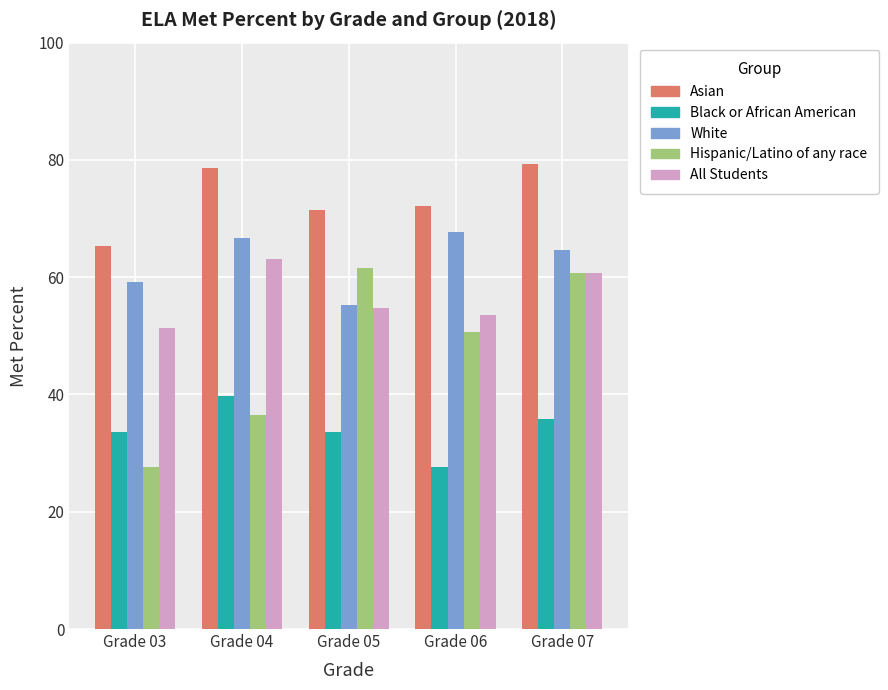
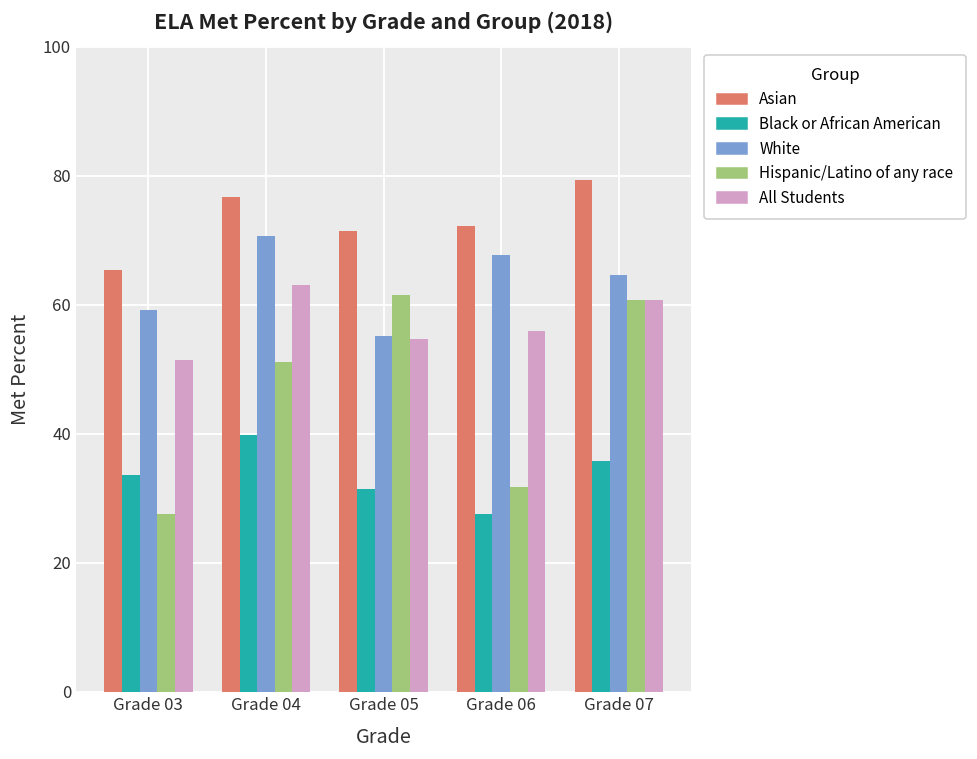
  {
    "Asian": {
      "Grade 03": 65,
-     "Grade 04": 79,
+     "Grade 04": 77,
      "Grade 05": 72,
      "Grade 06": 72,
      "Grade 07": 79
    },
    "Black or African American": {
      "Grade 03": 34,
      "Grade 04": 40,
-     "Grade 05": 34,
+     "Grade 05": 32,
      "Grade 06": 28,
      "Grade 07": 36
    },
    "White": {
      "Grade 03": 59,
-     "Grade 04": 67,
+     "Grade 04": 71,
      "Grade 05": 55,
      "Grade 06": 68,
      "Grade 07": 65
    },
    "Hispanic/Latino of any race": {
      "Grade 03": 28,
-     "Grade 04": 37,
+     "Grade 04": 51,
      "Grade 05": 62,
-     "Grade 06": 51,
+     "Grade 06": 32,
      "Grade 07": 61
    },
    "All Students": {
      "Grade 03": 51,
      "Grade 04": 63,
      "Grade 05": 55,
-     "Grade 06": 54,
+     "Grade 06": 56,
      "Grade 07": 61
    }
  }
